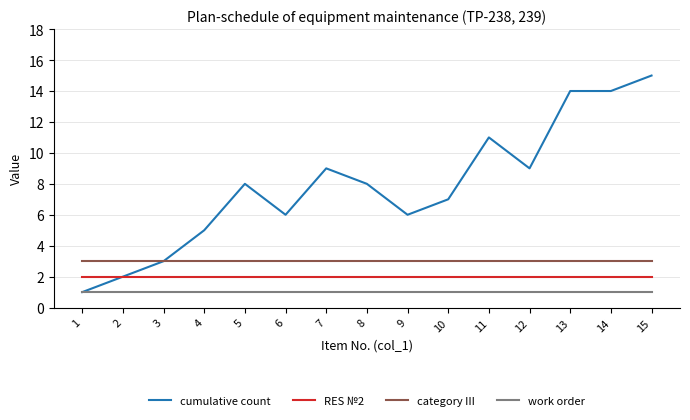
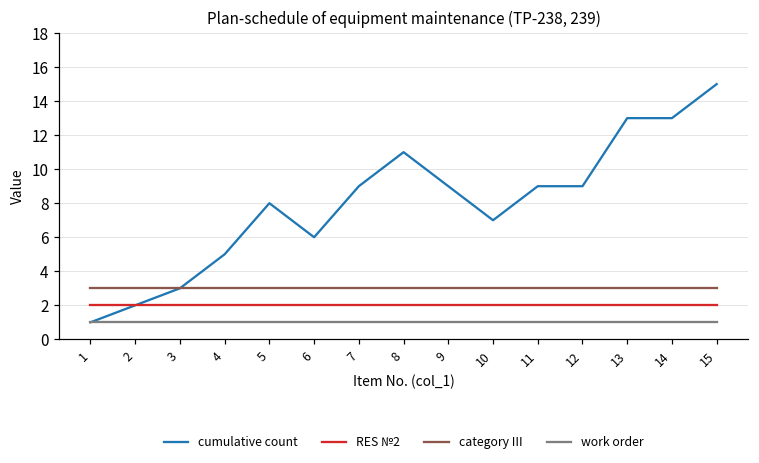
  {
    "cumulative count": {
      "4": 5,
      "5": 8,
      "6": 6,
      "7": 9,
-     "8": 8,
-     "9": 6,
+     "8": 11,
+     "9": 9,
      "10": 7,
-     "11": 11,
+     "11": 9,
      "12": 9,
-     "13": 14,
-     "14": 14,
+     "13": 13,
+     "14": 13,
      "15": 15
    },
    "RES №2": {
      "1": 2,
      "3": 2,
      "4": 2,
      "5": 2,
      "6": 2,
      "7": 2,
      "8": 2,
      "9": 2,
      "10": 2,
      "11": 2,
      "12": 2,
      "13": 2,
      "14": 2,
      "15": 2
    },
    "category III": {
      "1": 3,
      "2": 3,
      "4": 3,
      "5": 3,
      "6": 3,
      "7": 3,
      "8": 3,
      "9": 3,
      "10": 3,
      "11": 3,
      "12": 3,
      "13": 3,
      "14": 3,
      "15": 3
    },
    "work order": {
      "2": 1,
      "3": 1,
      "4": 1,
      "5": 1,
      "6": 1,
      "7": 1,
      "8": 1,
      "9": 1,
      "10": 1,
      "11": 1,
      "12": 1,
      "13": 1,
      "14": 1,
      "15": 1
    }
  }
